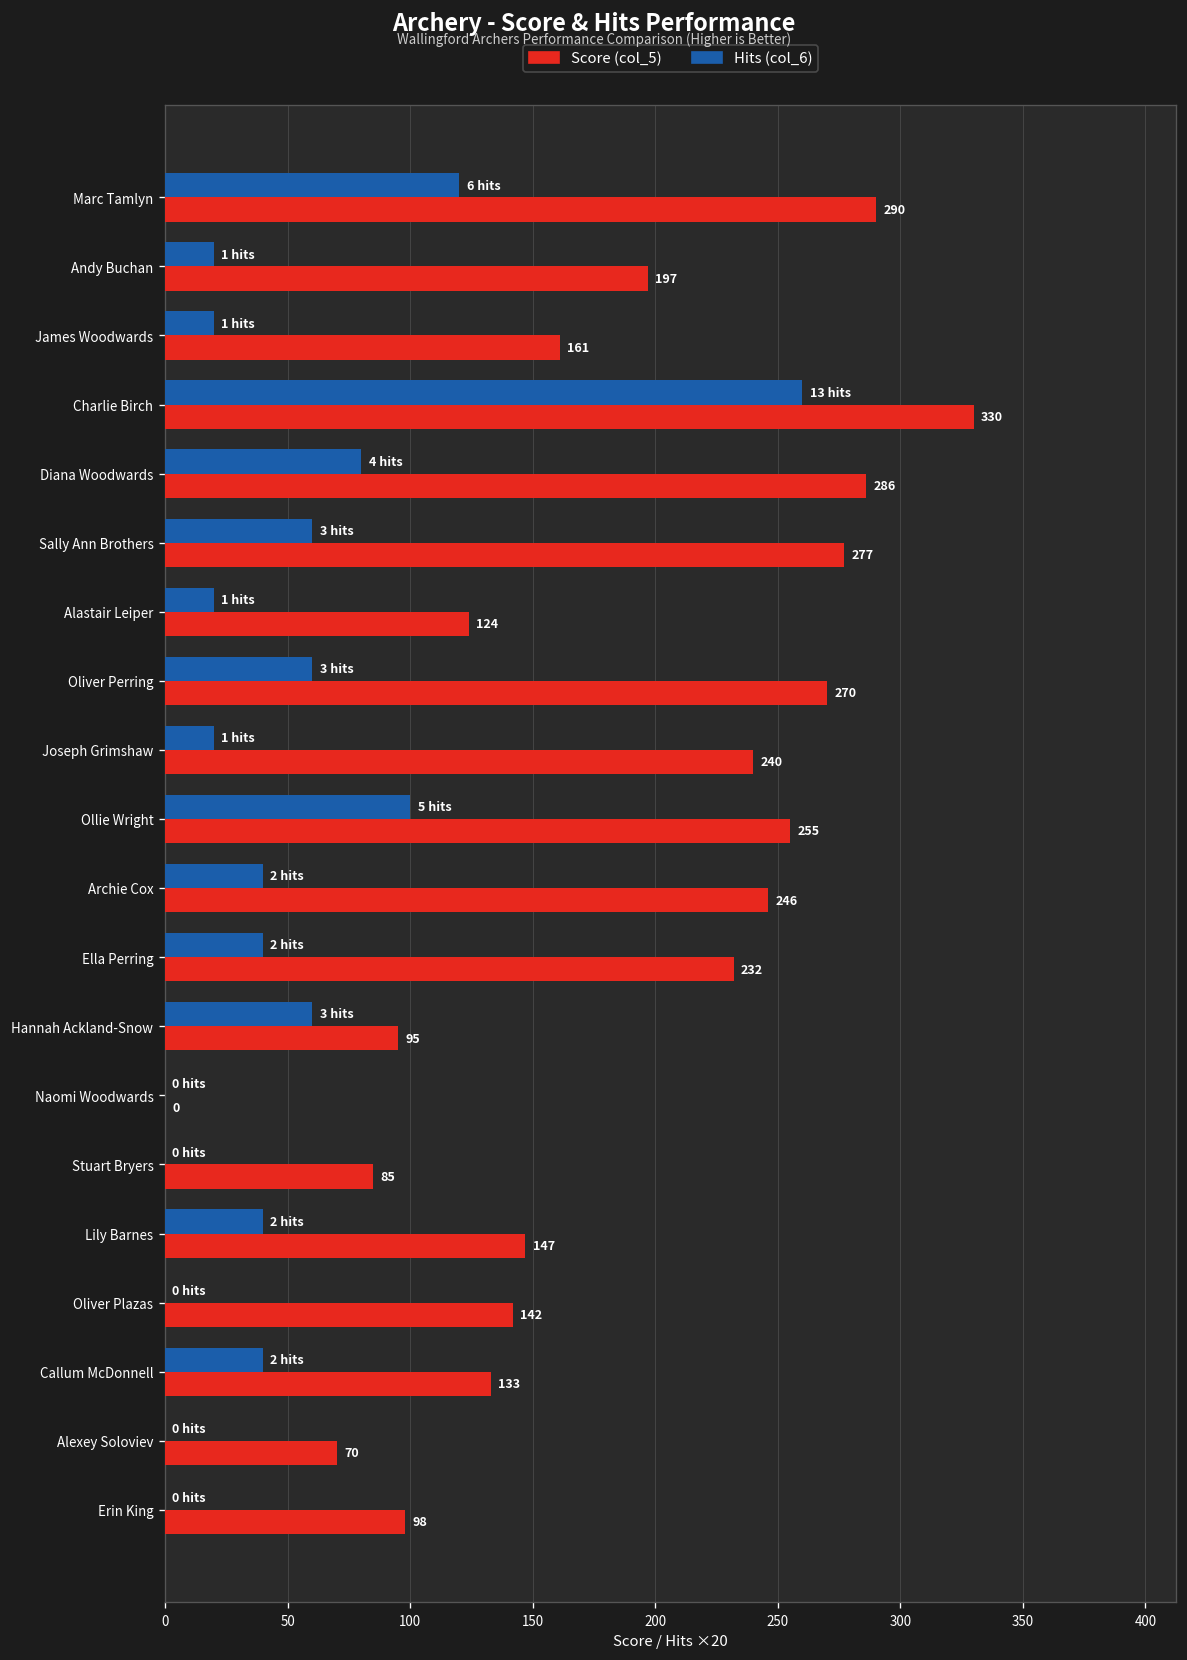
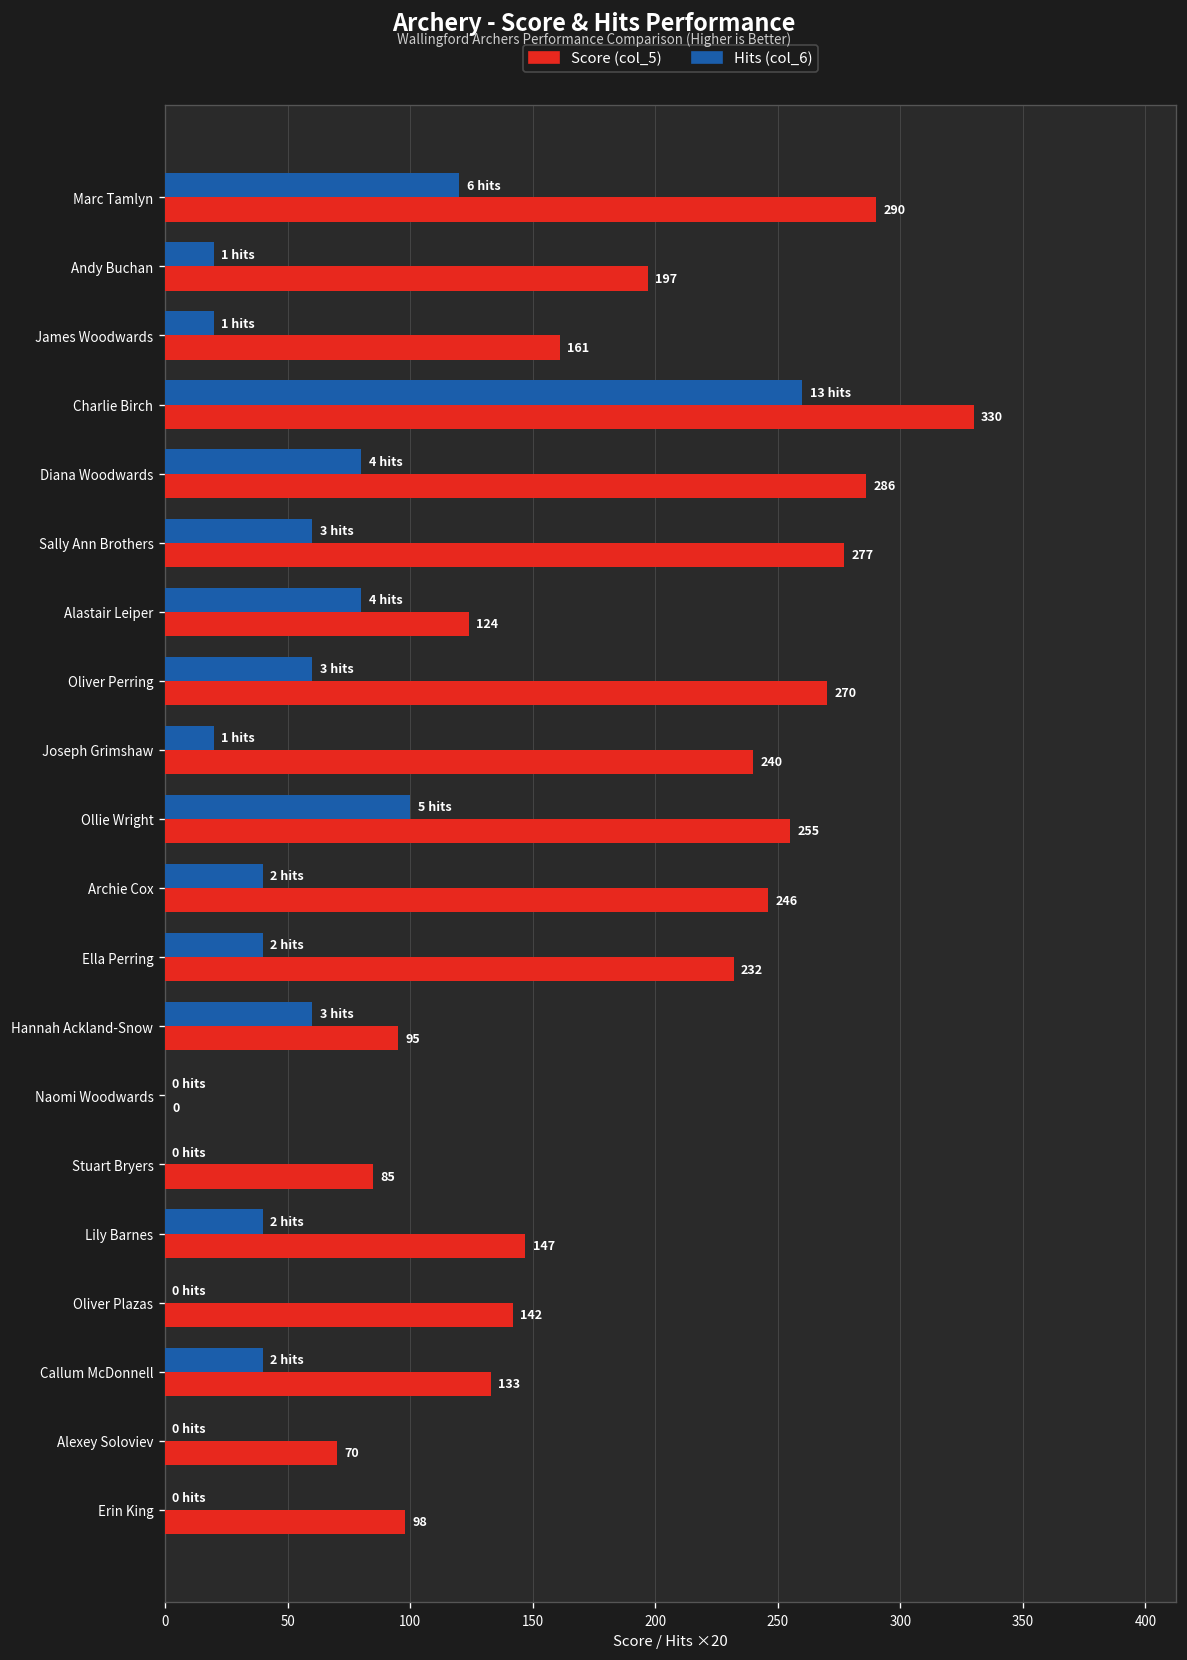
  {
    "Score (col_5)": {
      "Marc Tamlyn": 290,
      "Andy Buchan": 197,
      "James Woodwards": 161,
      "Charlie Birch": 330,
      "Diana Woodwards": 286,
      "Sally Ann Brothers": 277,
      "Alastair Leiper": 124,
      "Oliver Perring": 270,
      "Joseph Grimshaw": 240,
      "Ollie Wright": 255,
      "Archie Cox": 246,
      "Ella Perring": 232,
      "Hannah Ackland-Snow": 95,
      "Naomi Woodwards": 0,
      "Stuart Bryers": 85,
      "Lily Barnes": 147,
      "Oliver Plazas": 142,
      "Callum McDonnell": 133,
      "Alexey Soloviev": 70,
      "Erin King": 98
    },
    "Hits (col_6)": {
-     "Alastair Leiper": 1,
+     "Alastair Leiper": 4,
      "Naomi Woodwards": 0,
      "Stuart Bryers": 0,
      "Oliver Plazas": 0,
      "Alexey Soloviev": 0,
      "Erin King": 0
    }
  }
